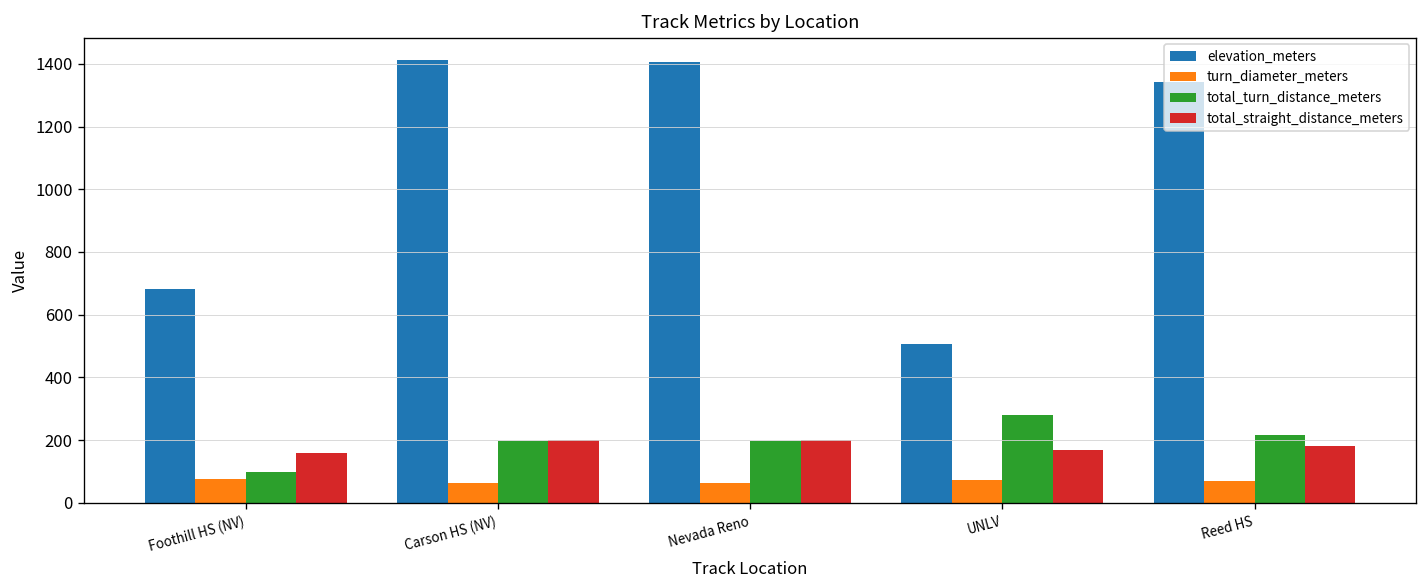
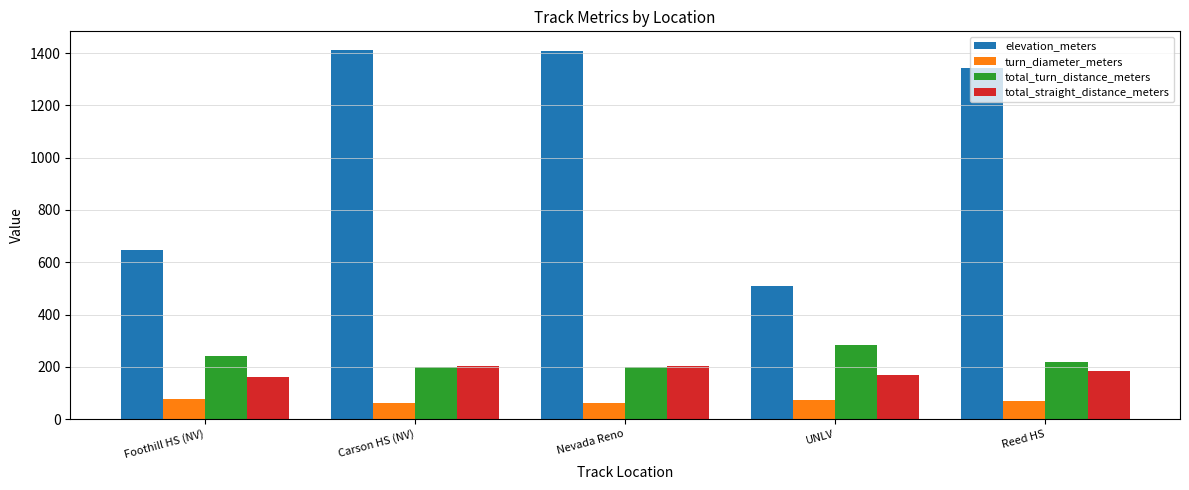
  {
    "elevation_meters": {
-     "Foothill HS (NV)": 680,
+     "Foothill HS (NV)": 650,
      "Carson HS (NV)": 1410,
      "Nevada Reno": 1410,
      "UNLV": 510
    },
    "turn_diameter_meters": {
      "Foothill HS (NV)": 80,
      "Carson HS (NV)": 60,
      "Nevada Reno": 60,
      "UNLV": 70,
      "Reed HS": 70
    },
    "total_turn_distance_meters": {
-     "Foothill HS (NV)": 100,
+     "Foothill HS (NV)": 240,
      "Carson HS (NV)": 200,
      "Nevada Reno": 200,
      "UNLV": 280,
      "Reed HS": 220
    },
    "total_straight_distance_meters": {
      "Foothill HS (NV)": 160,
      "Carson HS (NV)": 200,
      "Nevada Reno": 200,
      "UNLV": 170,
      "Reed HS": 180
    }
  }
